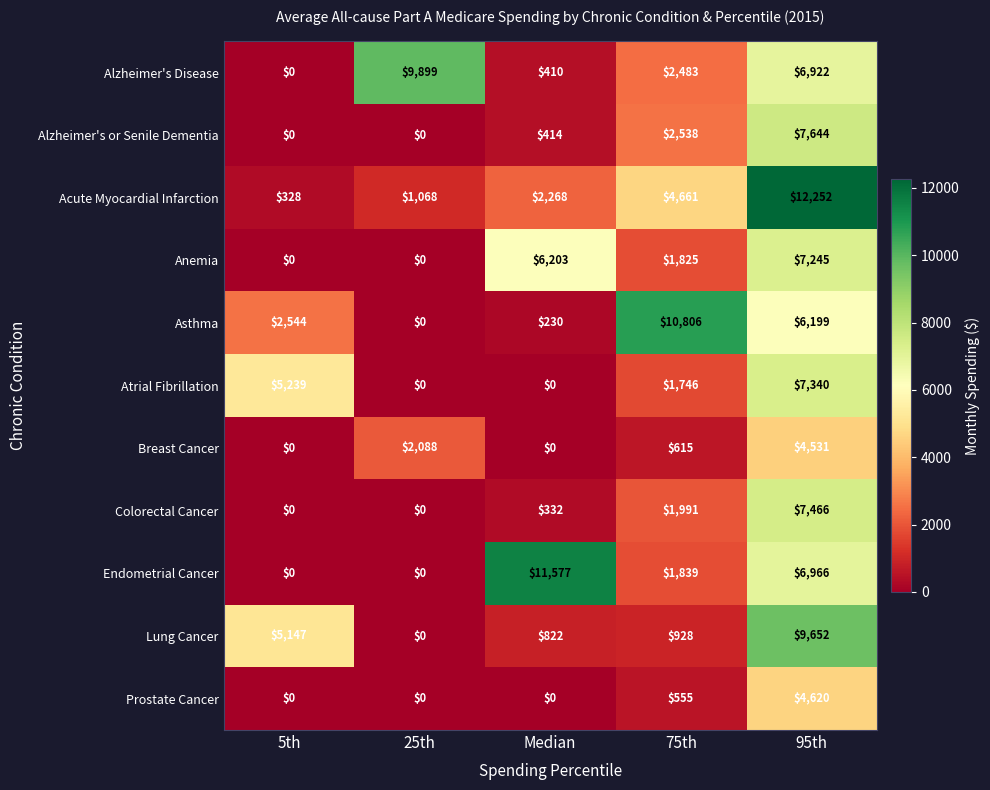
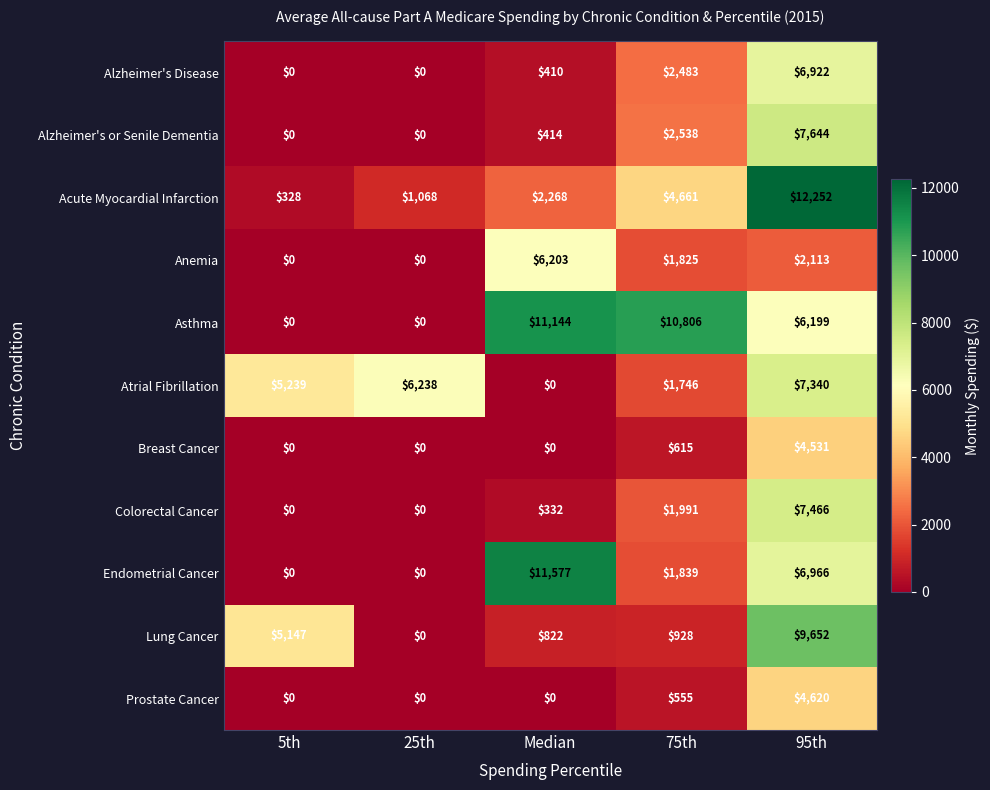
  {
    "Alzheimer's Disease": {
      "5th": "$0",
-     "25th": "$9,899",
+     "25th": "$0",
      "Median": "$410",
      "75th": "$2,483",
      "95th": "$6,922"
    },
    "Alzheimer's or Senile Dementia": {
      "5th": "$0",
      "25th": "$0",
      "Median": "$414",
      "75th": "$2,538",
      "95th": "$7,644"
    },
    "Acute Myocardial Infarction": {
      "5th": "$328",
      "25th": "$1,068",
      "Median": "$2,268",
      "75th": "$4,661",
      "95th": "$12,252"
    },
    "Anemia": {
      "5th": "$0",
      "25th": "$0",
      "Median": "$6,203",
      "75th": "$1,825",
-     "95th": "$7,245"
+     "95th": "$2,113"
    },
    "Asthma": {
-     "5th": "$2,544",
+     "5th": "$0",
      "25th": "$0",
-     "Median": "$230",
+     "Median": "$11,144",
      "75th": "$10,806",
      "95th": "$6,199"
    },
    "Atrial Fibrillation": {
      "5th": "$5,239",
-     "25th": "$0",
+     "25th": "$6,238",
      "Median": "$0",
      "75th": "$1,746",
      "95th": "$7,340"
    },
    "Breast Cancer": {
      "5th": "$0",
-     "25th": "$2,088",
+     "25th": "$0",
      "Median": "$0",
      "75th": "$615",
      "95th": "$4,531"
    },
    "Colorectal Cancer": {
      "5th": "$0",
      "25th": "$0",
      "Median": "$332",
      "75th": "$1,991",
      "95th": "$7,466"
    },
    "Endometrial Cancer": {
      "5th": "$0",
      "25th": "$0",
      "Median": "$11,577",
      "75th": "$1,839",
      "95th": "$6,966"
    },
    "Lung Cancer": {
      "5th": "$5,147",
      "25th": "$0",
      "Median": "$822",
      "75th": "$928",
      "95th": "$9,652"
    },
    "Prostate Cancer": {
      "5th": "$0",
      "25th": "$0",
      "Median": "$0",
      "75th": "$555",
      "95th": "$4,620"
    }
  }
